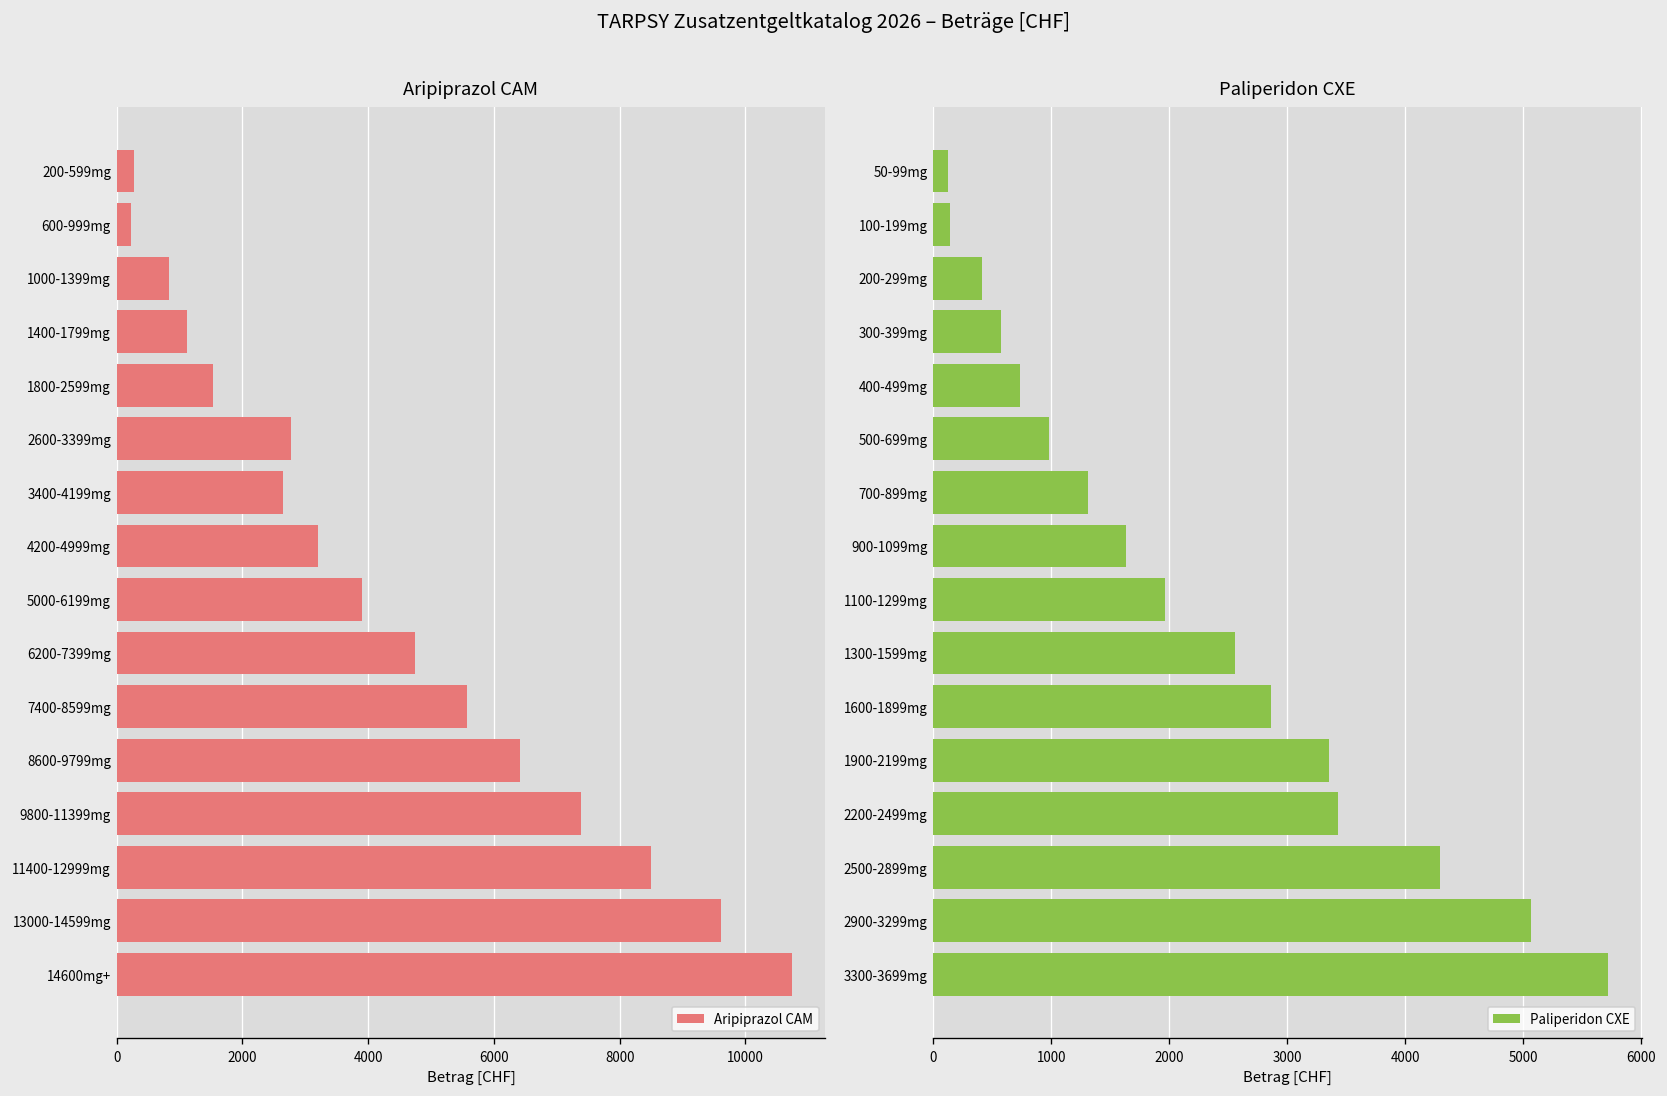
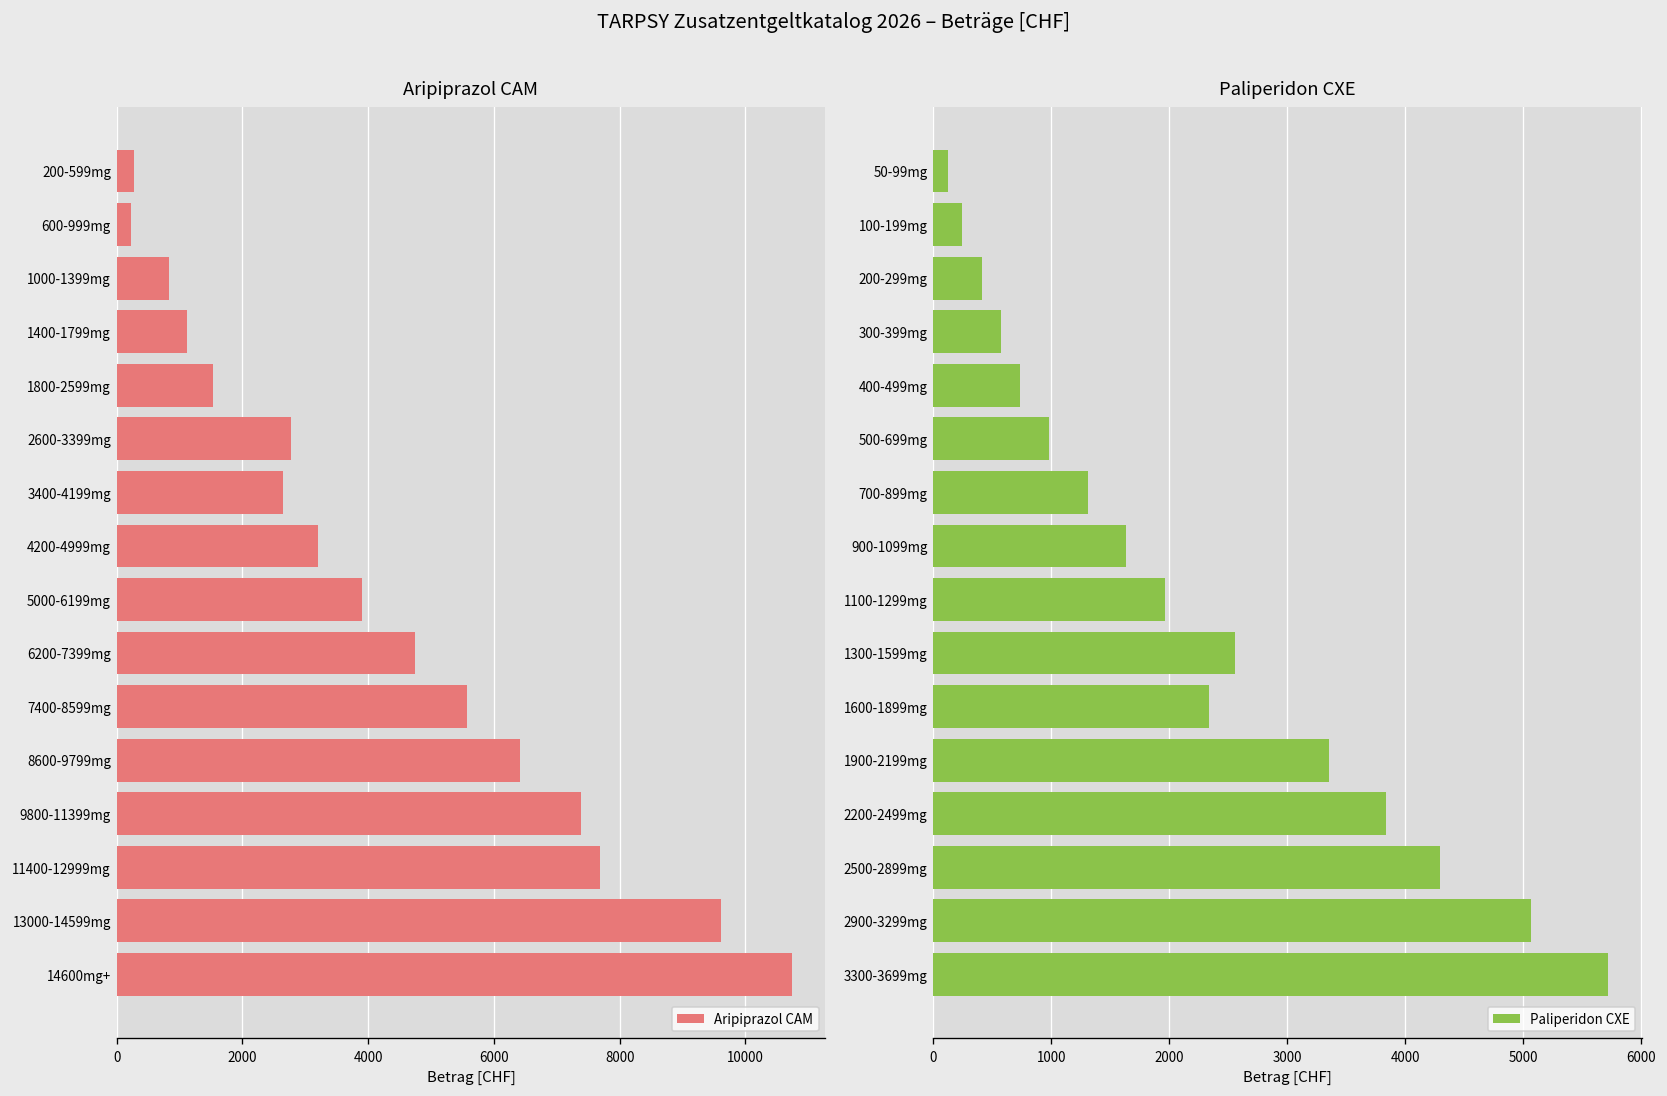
  {
    "Aripiprazol CAM": {
      "200-599mg": 300,
      "600-999mg": 200,
      "1000-1399mg": 800,
      "1400-1799mg": 1100,
      "1800-2599mg": 1500,
      "2600-3399mg": 2800,
      "3400-4199mg": 2600,
      "4200-4999mg": 3200,
      "5000-6199mg": 3900,
      "6200-7399mg": 4700,
      "7400-8599mg": 5600,
      "8600-9799mg": 6400,
      "9800-11399mg": 7400,
-     "11400-12999mg": 8500,
+     "11400-12999mg": 7700,
      "13000-14599mg": 9600,
      "14600mg+": 10700
    },
    "Paliperidon CXE": {
      "50-99mg": 100,
-     "100-199mg": 100,
+     "100-199mg": 200,
      "200-299mg": 400,
      "300-399mg": 600,
      "400-499mg": 700,
      "500-699mg": 1000,
      "700-899mg": 1300,
      "900-1099mg": 1600,
      "1100-1299mg": 2000,
      "1300-1599mg": 2600,
-     "1600-1899mg": 2900,
+     "1600-1899mg": 2300,
      "1900-2199mg": 3400,
-     "2200-2499mg": 3400,
+     "2200-2499mg": 3800,
      "2500-2899mg": 4300,
      "2900-3299mg": 5100,
      "3300-3699mg": 5700
    }
  }
